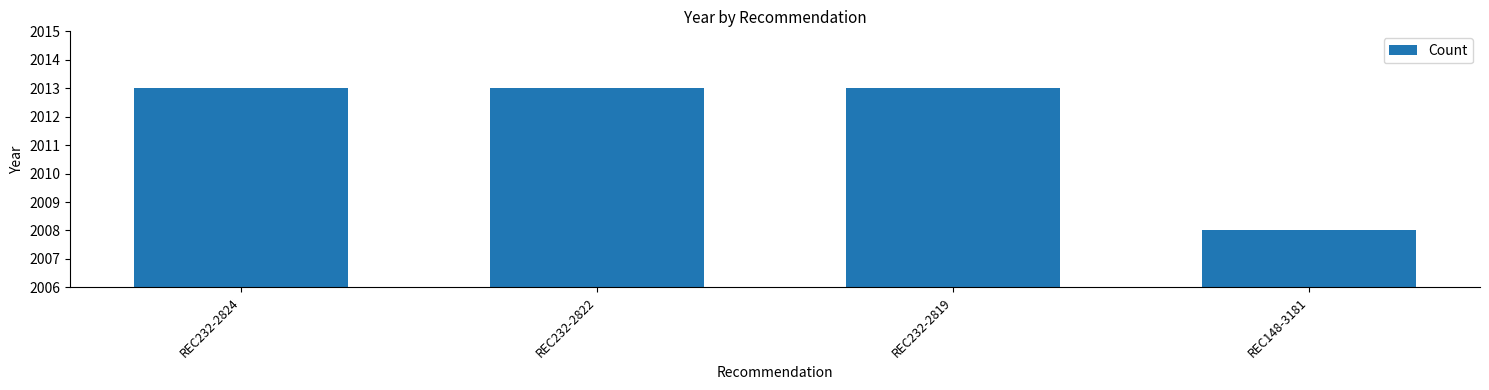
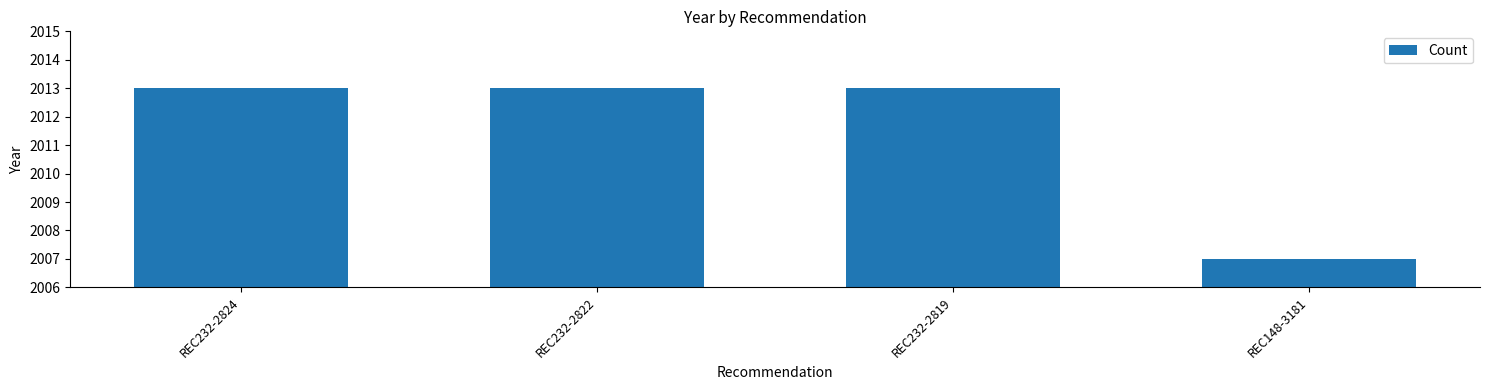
  {
    "REC232-2824": 2013,
    "REC232-2822": 2013,
    "REC232-2819": 2013,
-   "REC148-3181": 2008
+   "REC148-3181": 2007
  }
